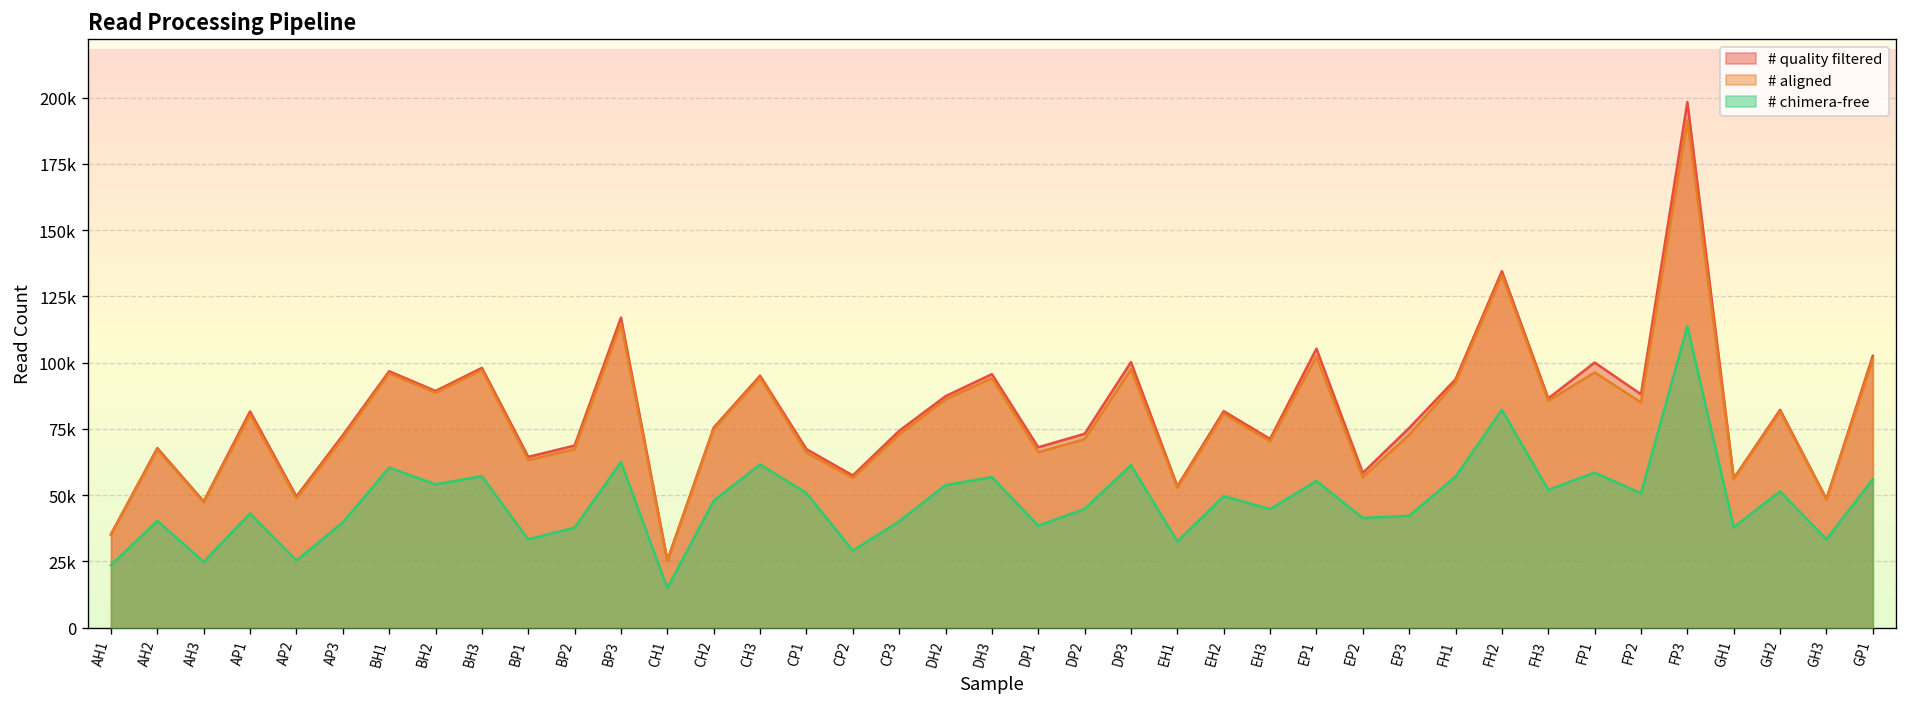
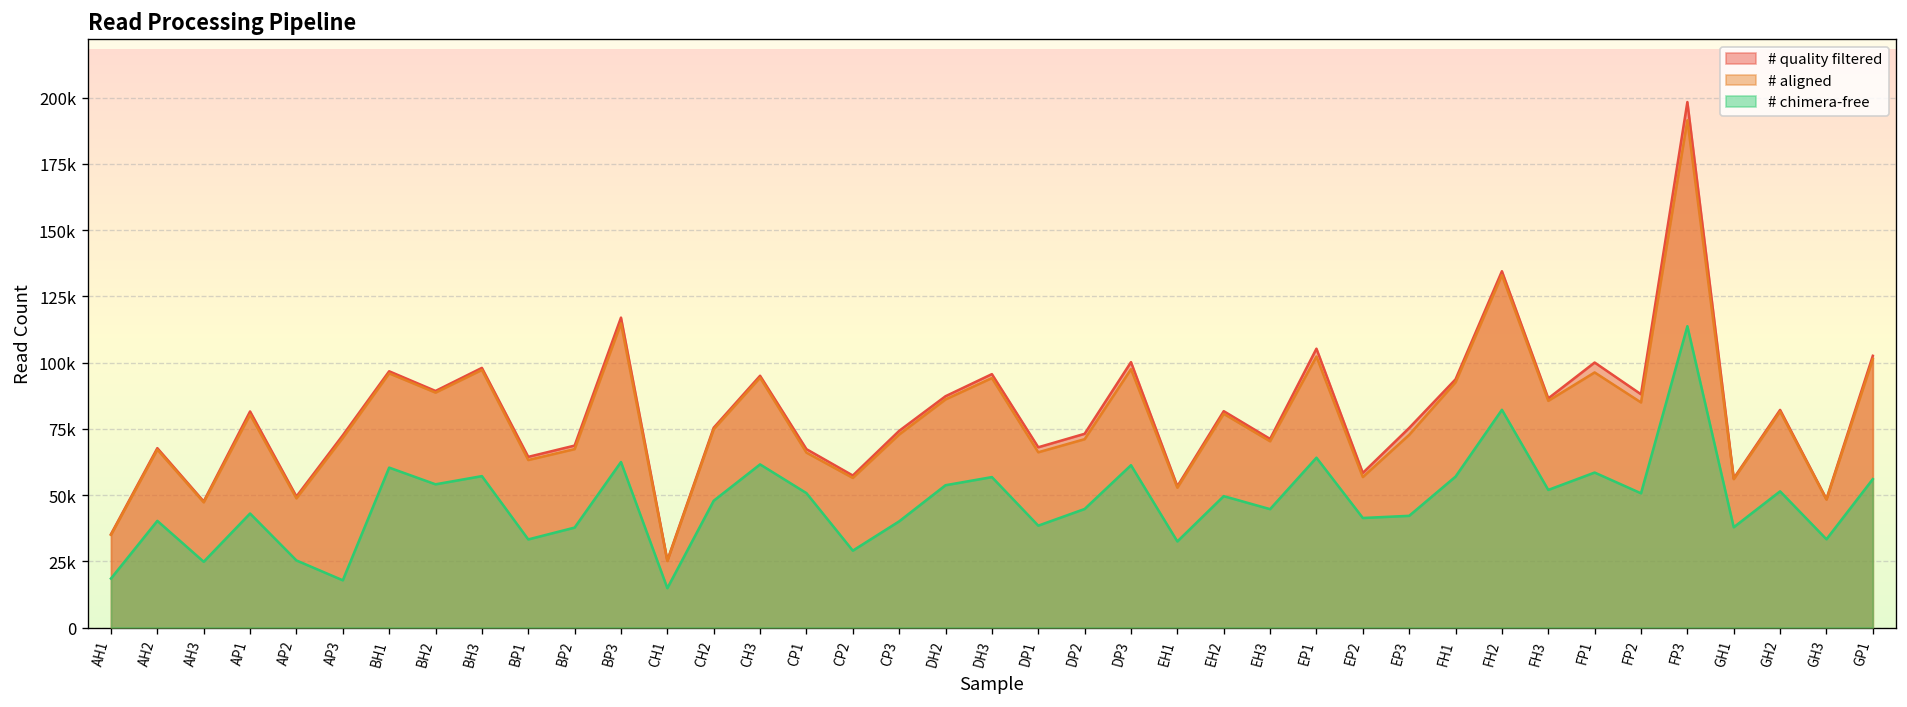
  {
    "# chimera-free": {
-     "AH1": 24000,
+     "AH1": 18000,
      "AH2": 40000,
      "AH3": 25000,
      "AP1": 43000,
      "AP2": 25000,
-     "AP3": 40000,
+     "AP3": 18000,
      "BH1": 60000,
      "BH2": 54000,
      "BH3": 57000,
      "BP1": 33000,
      "BP2": 38000,
      "BP3": 62000,
      "CH1": 15000,
      "CH2": 48000,
      "CH3": 62000,
      "CP1": 51000,
      "CP2": 29000,
      "CP3": 40000,
      "DH2": 54000,
      "DH3": 57000,
      "DP1": 38000,
      "DP2": 45000,
      "DP3": 61000,
      "EH1": 32000,
      "EH2": 50000,
      "EH3": 45000,
-     "EP1": 55000,
+     "EP1": 64000,
      "EP2": 41000,
      "EP3": 42000,
      "FH1": 57000,
      "FH2": 82000,
      "FH3": 52000,
      "FP1": 58000,
      "FP2": 51000,
      "FP3": 114000,
      "GH1": 38000,
      "GH2": 51000,
      "GH3": 33000,
      "GP1": 56000
    }
  }
